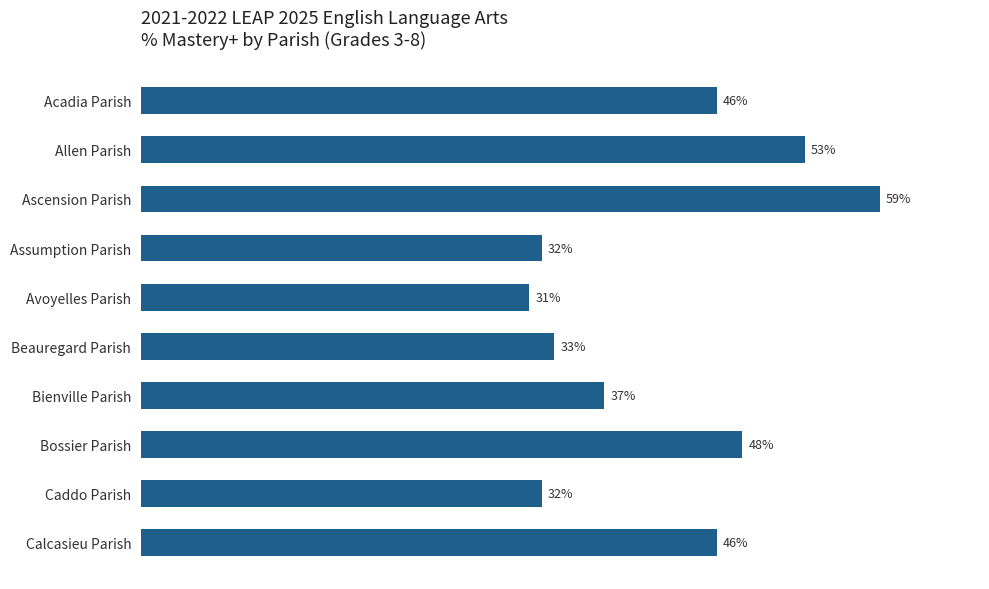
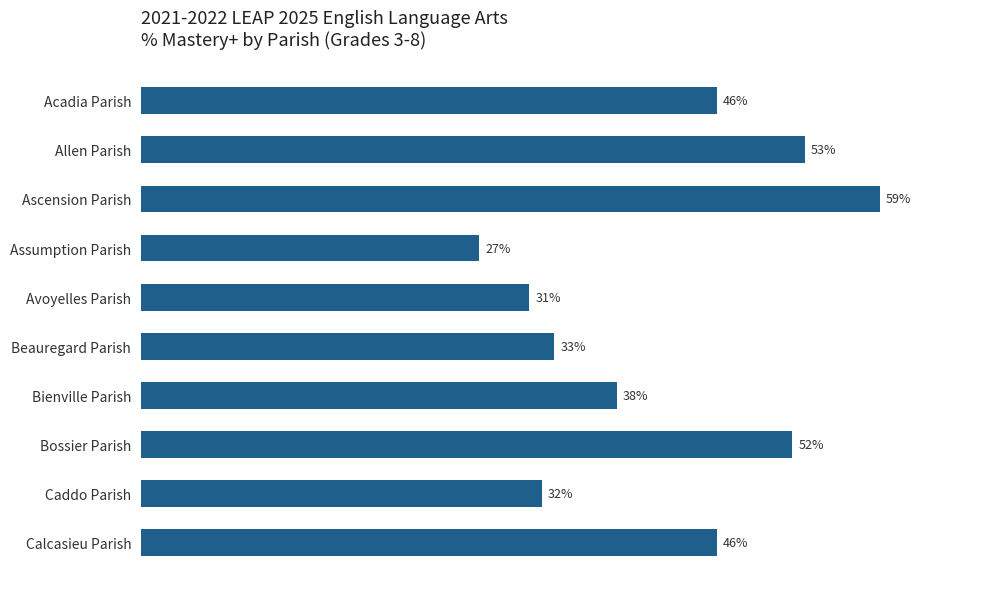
  {
    "Acadia Parish": "46%",
    "Allen Parish": "53%",
    "Ascension Parish": "59%",
-   "Assumption Parish": "32%",
+   "Assumption Parish": "27%",
    "Avoyelles Parish": "31%",
    "Beauregard Parish": "33%",
-   "Bienville Parish": "37%",
-   "Bossier Parish": "48%",
+   "Bienville Parish": "38%",
+   "Bossier Parish": "52%",
    "Caddo Parish": "32%",
    "Calcasieu Parish": "46%"
  }
